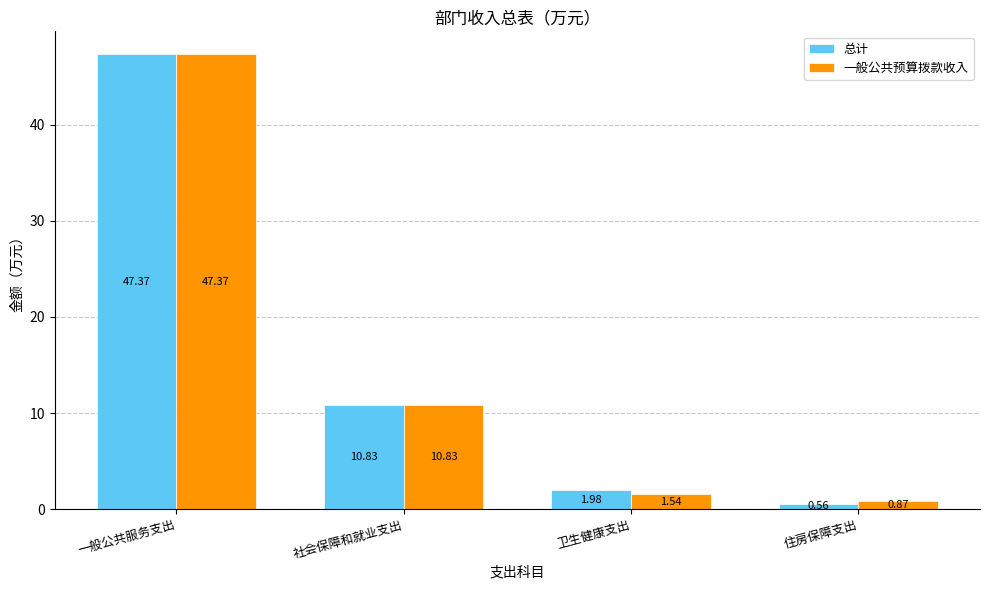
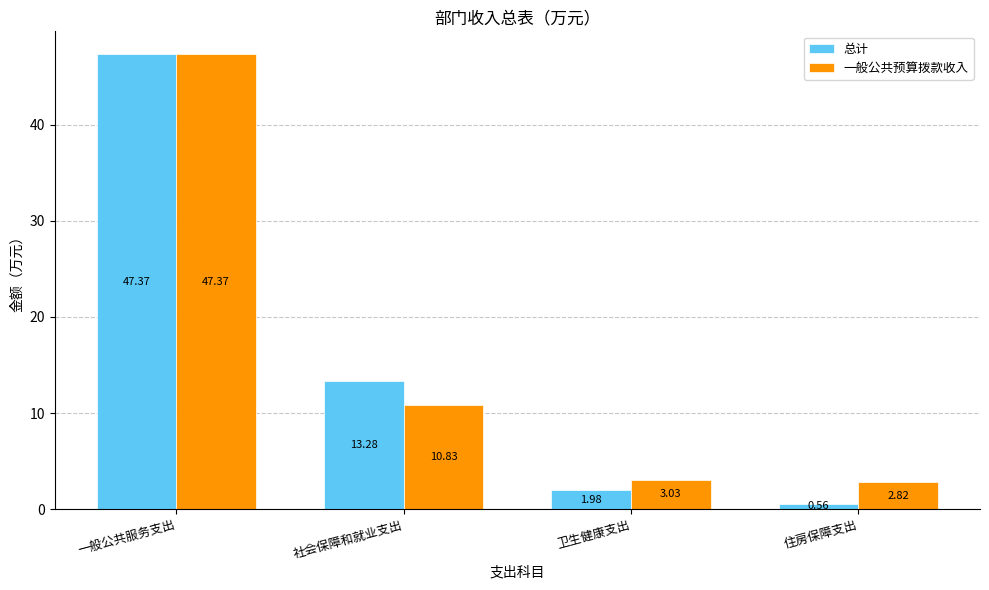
  {
    "总计": {
      "一般公共服务支出": 47.37,
-     "社会保障和就业支出": 10.83,
+     "社会保障和就业支出": 13.28,
      "卫生健康支出": 1.98,
      "住房保障支出": 0.56
    },
    "一般公共预算拨款收入": {
      "一般公共服务支出": 47.37,
      "社会保障和就业支出": 10.83,
-     "卫生健康支出": 1.54,
-     "住房保障支出": 0.87
+     "卫生健康支出": 3.03,
+     "住房保障支出": 2.82
    }
  }
